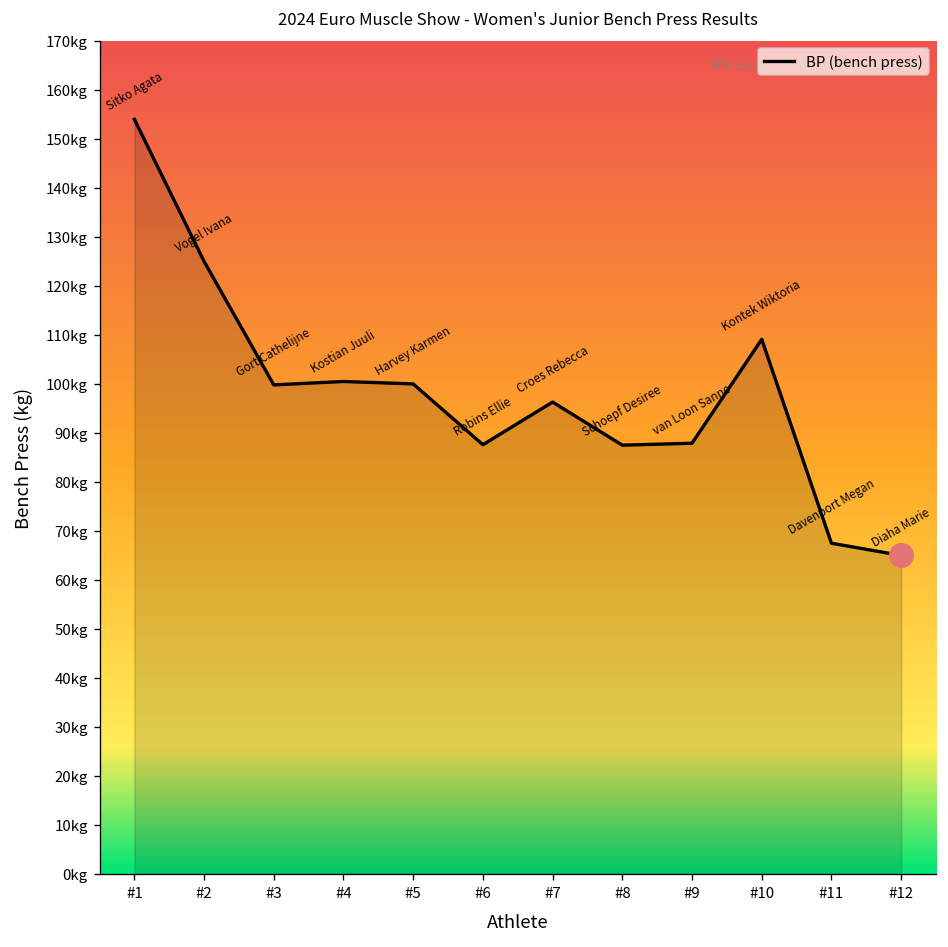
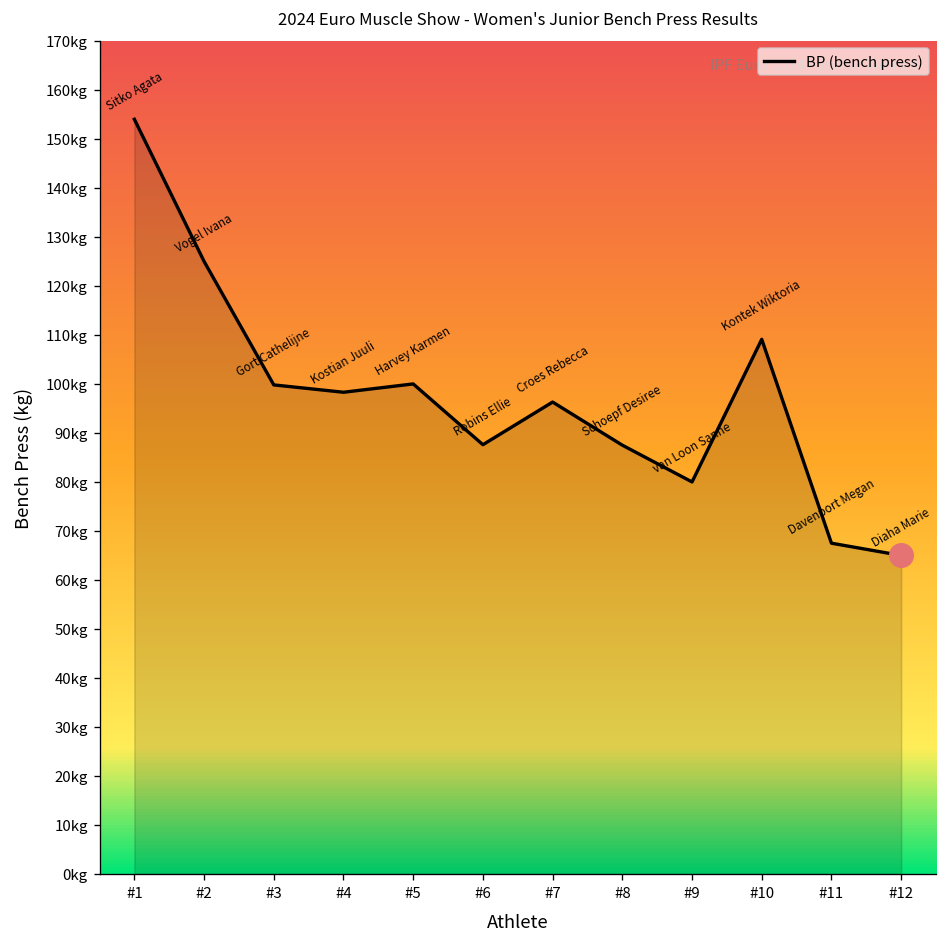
  {
    "BP (bench press)": {
      "#1": "154kg",
      "#2": "125kg",
      "#3": "100kg",
-     "#4": "101kg",
+     "#4": "98kg",
      "#5": "100kg",
      "#6": "88kg",
      "#7": "96kg",
      "#8": "88kg",
-     "#9": "88kg",
+     "#9": "80kg",
      "#10": "109kg",
      "#11": "68kg"
    }
  }
